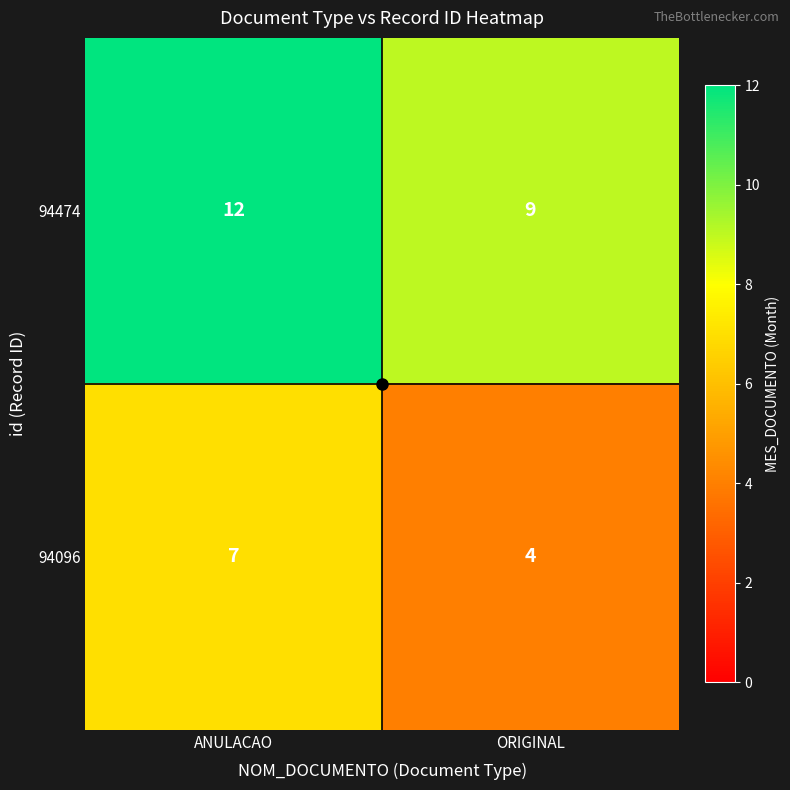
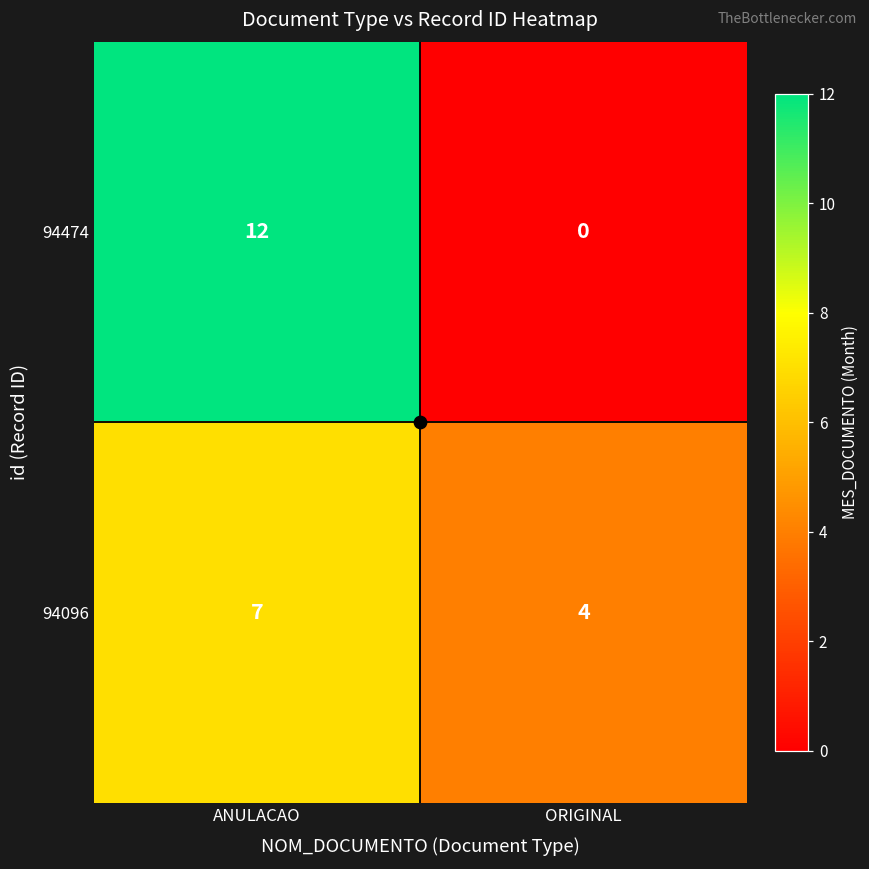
  {
    "94474": {
      "ANULACAO": 12,
-     "ORIGINAL": 9
+     "ORIGINAL": 0
    },
    "94096": {
      "ANULACAO": 7,
      "ORIGINAL": 4
    }
  }
